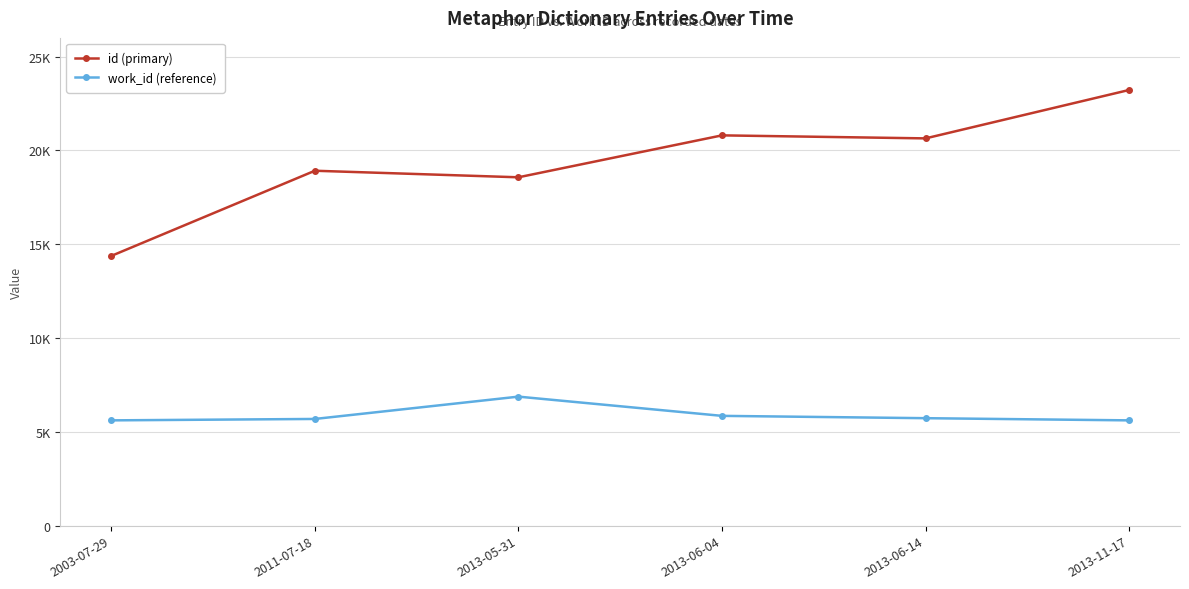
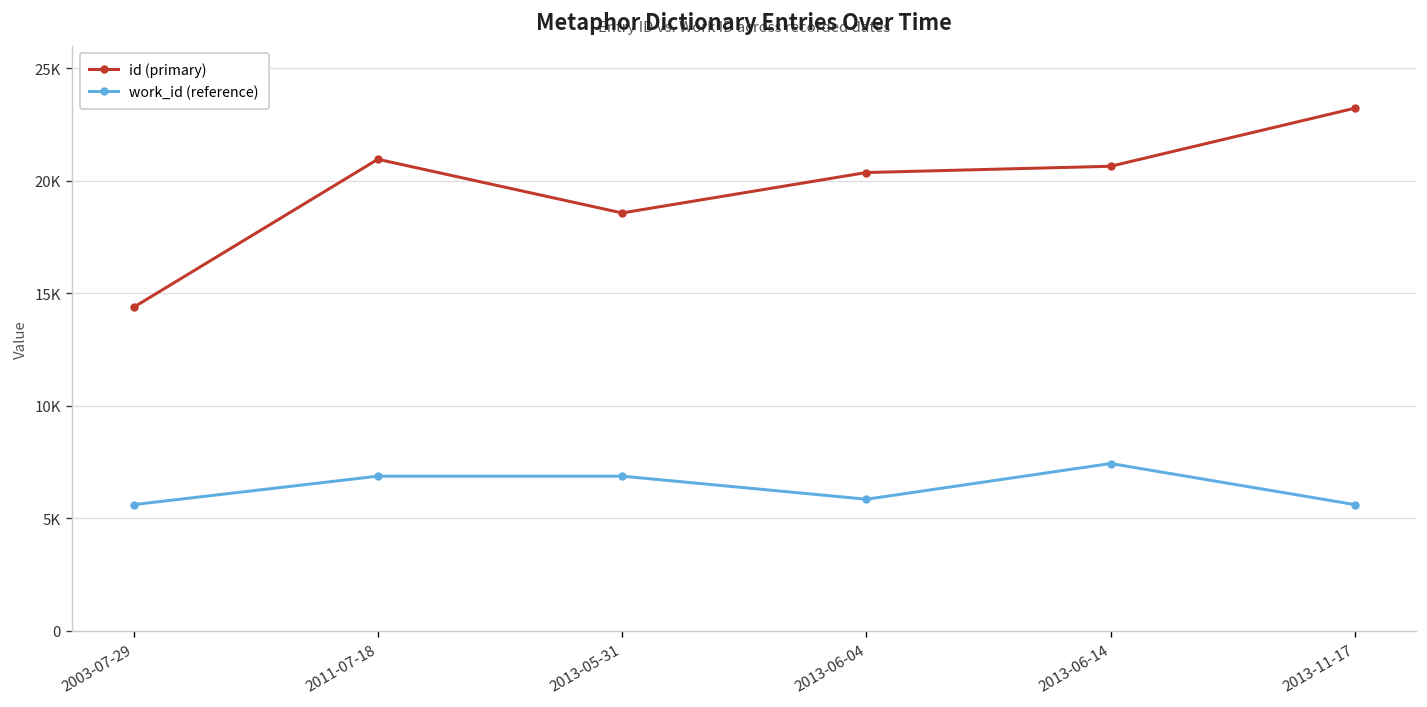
  {
    "id (primary)": {
      "2003-07-29": 14400,
-     "2011-07-18": 18900,
+     "2011-07-18": 21000,
      "2013-05-31": 18600,
-     "2013-06-04": 20800,
+     "2013-06-04": 20400,
      "2013-06-14": 20600,
      "2013-11-17": 23200
    },
    "work_id (reference)": {
      "2003-07-29": 5600,
-     "2011-07-18": 5700,
+     "2011-07-18": 6900,
      "2013-05-31": 6900,
      "2013-06-04": 5900,
-     "2013-06-14": 5700,
+     "2013-06-14": 7400,
      "2013-11-17": 5600
    }
  }
